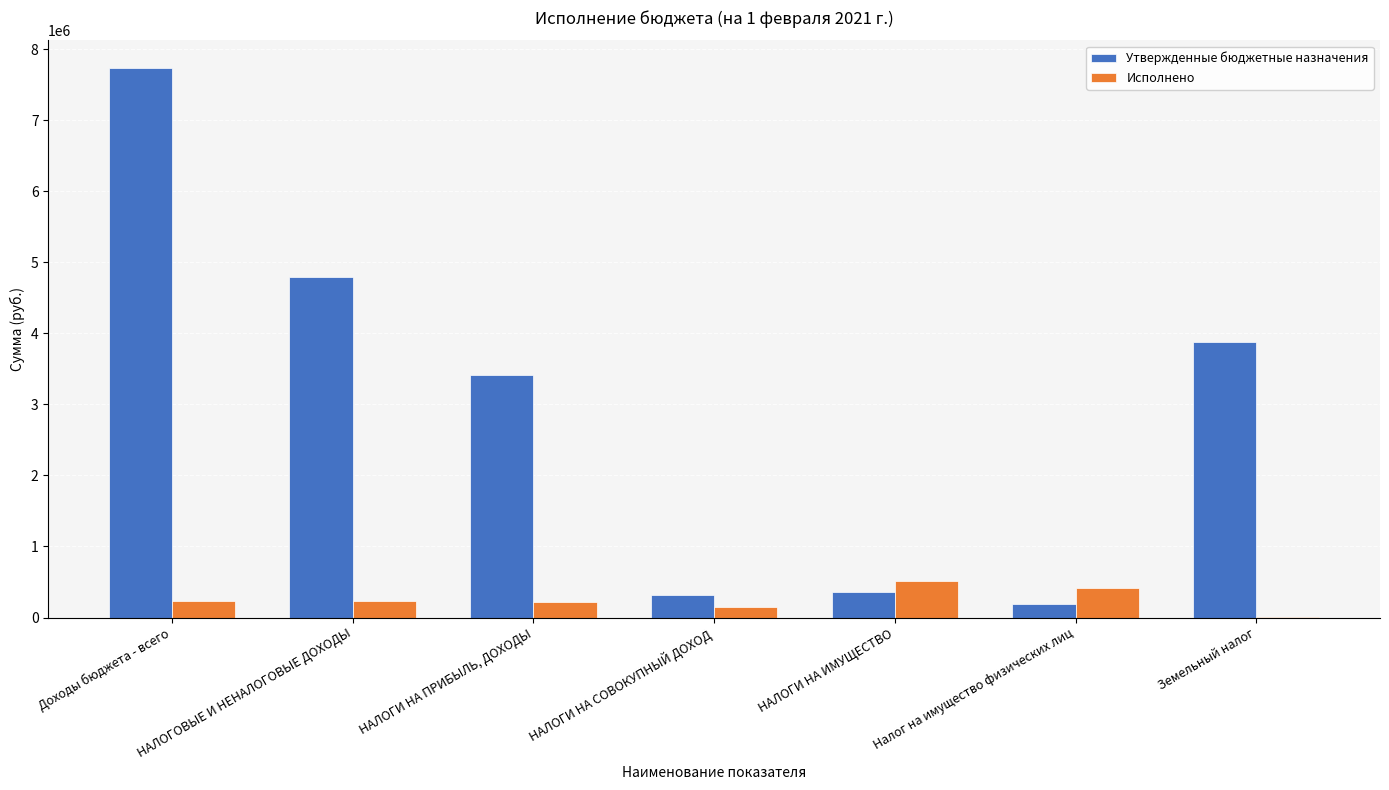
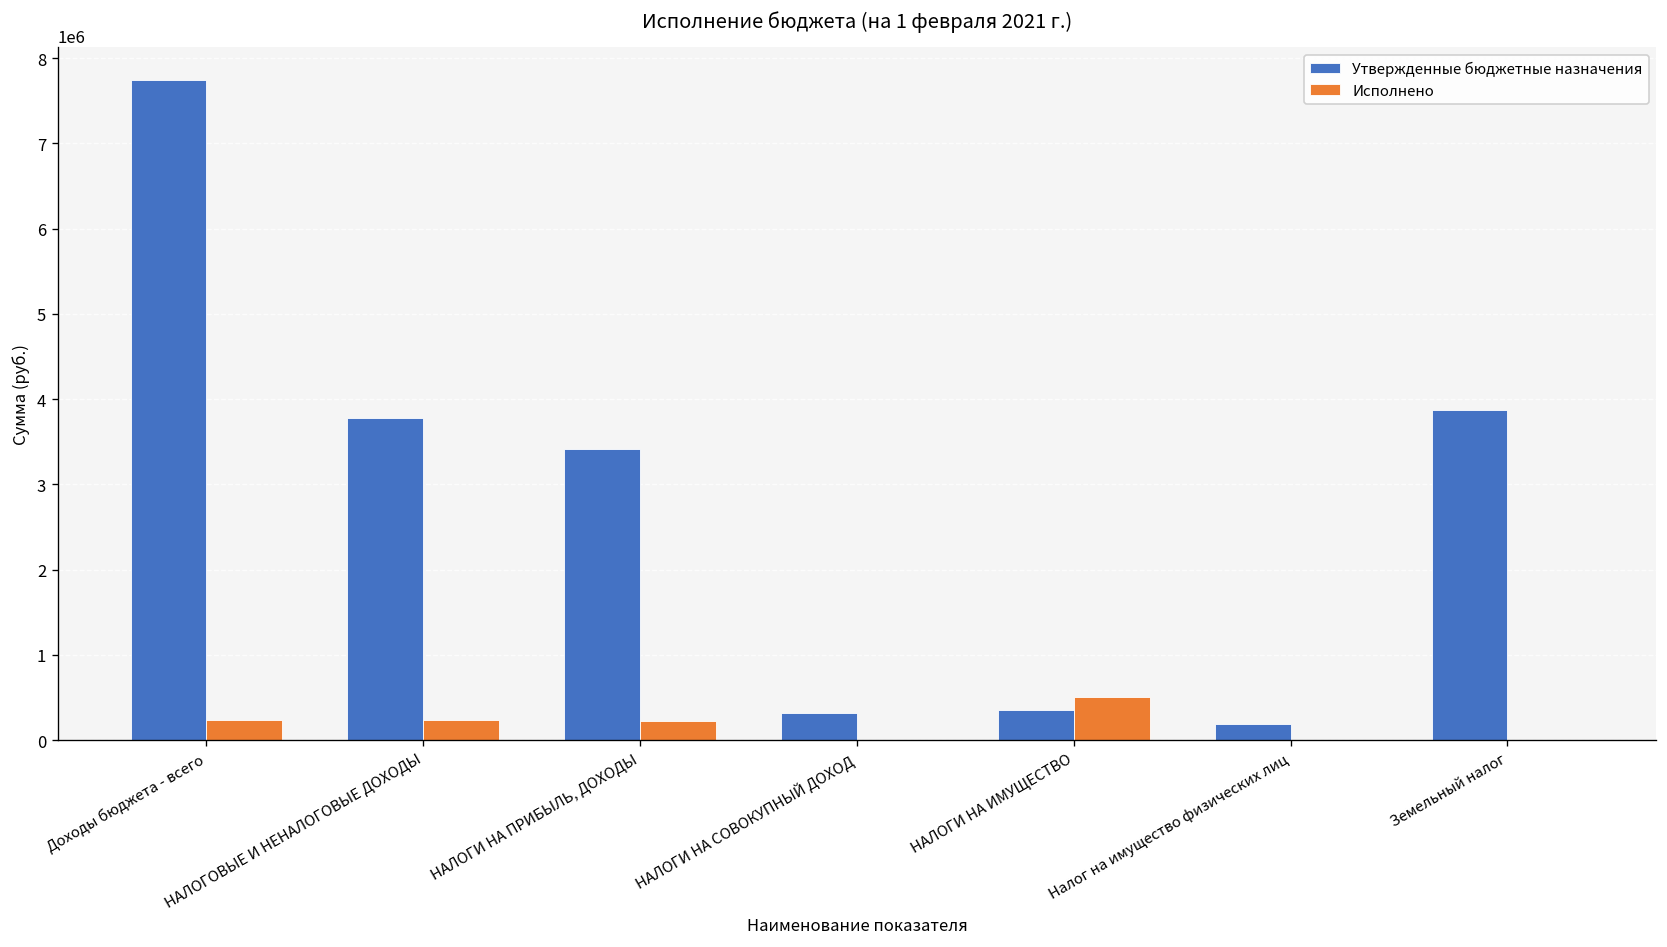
  {
    "Утвержденные бюджетные назначения": {
      "Доходы бюджета - всего": 7700000,
-     "НАЛОГОВЫЕ И НЕНАЛОГОВЫЕ ДОХОДЫ": 4800000,
+     "НАЛОГОВЫЕ И НЕНАЛОГОВЫЕ ДОХОДЫ": 3800000,
      "НАЛОГИ НА ПРИБЫЛЬ, ДОХОДЫ": 3400000,
      "НАЛОГИ НА СОВОКУПНЫЙ ДОХОД": 300000,
      "НАЛОГИ НА ИМУЩЕСТВО": 400000,
      "Налог на имущество физических лиц": 200000,
      "Земельный налог": 3900000
    },
    "Исполнено": {
      "Доходы бюджета - всего": 200000,
      "НАЛОГОВЫЕ И НЕНАЛОГОВЫЕ ДОХОДЫ": 200000,
      "НАЛОГИ НА ПРИБЫЛЬ, ДОХОДЫ": 200000,
-     "НАЛОГИ НА СОВОКУПНЫЙ ДОХОД": 100000,
+     "НАЛОГИ НА СОВОКУПНЫЙ ДОХОД": 0,
      "НАЛОГИ НА ИМУЩЕСТВО": 500000,
-     "Налог на имущество физических лиц": 400000
+     "Налог на имущество физических лиц": 0
    }
  }
